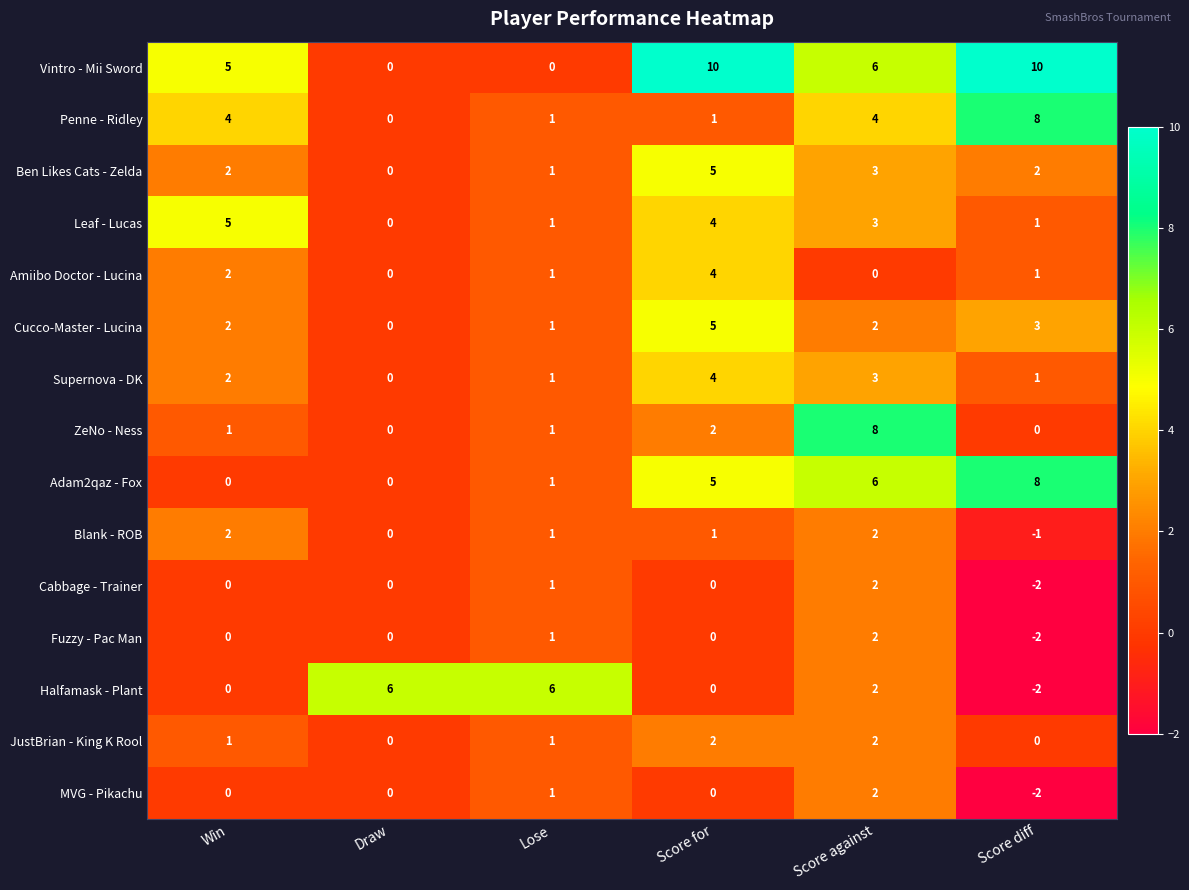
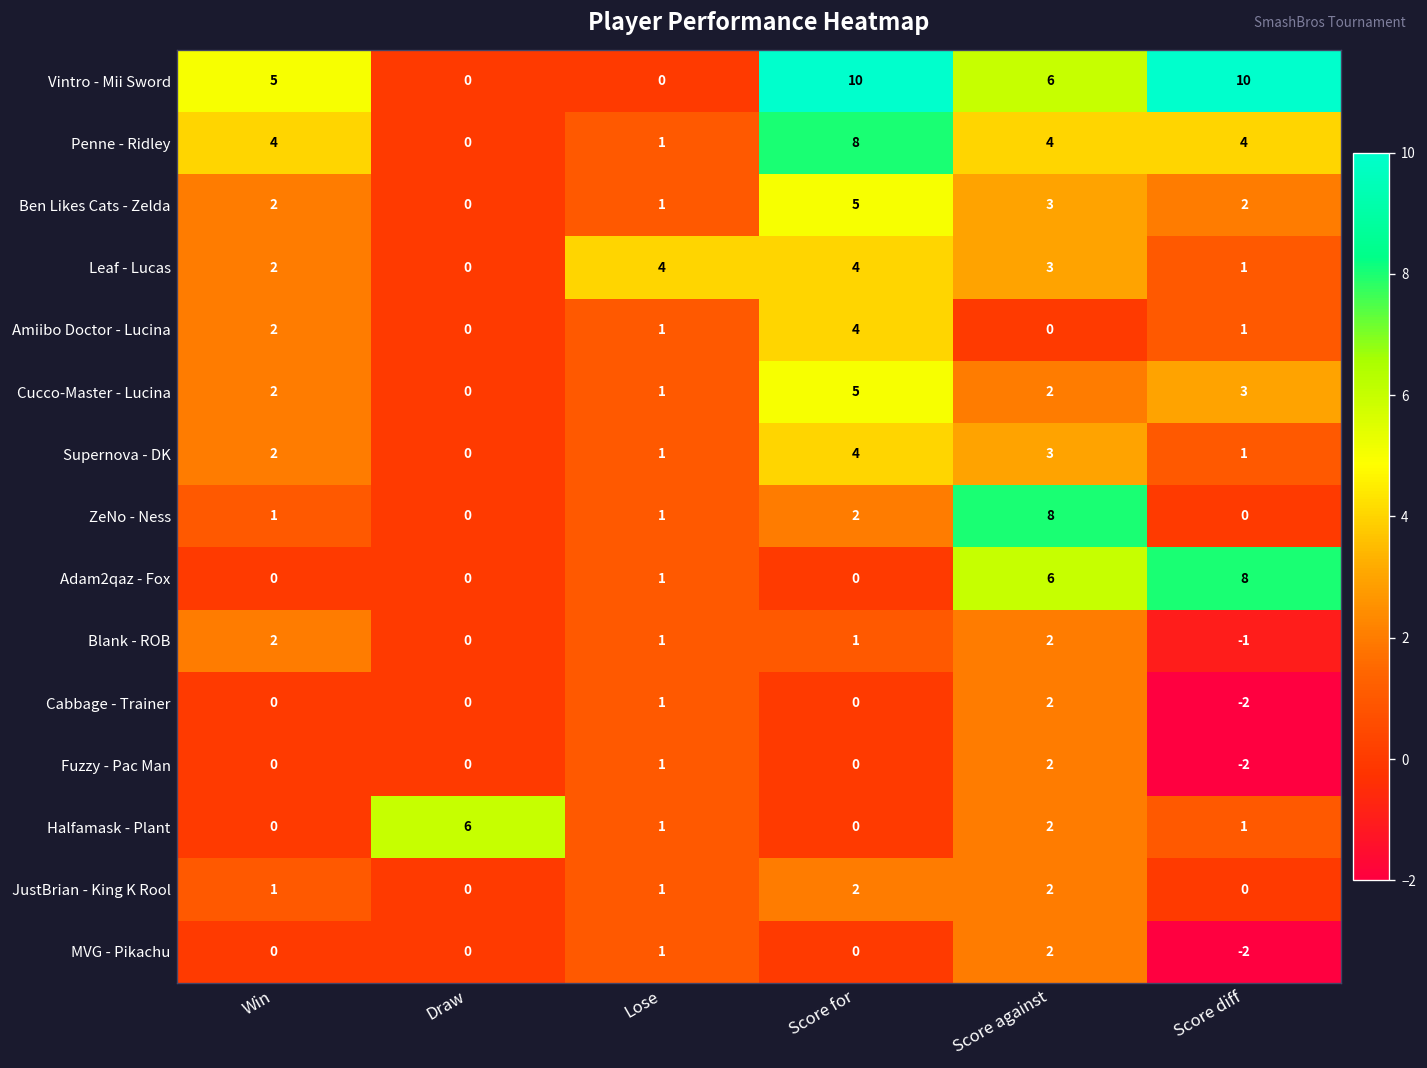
  {
    "Vintro - Mii Sword": {
      "Win": 5,
      "Draw": 0,
      "Lose": 0,
      "Score for": 10,
      "Score against": 6,
      "Score diff": 10
    },
    "Penne - Ridley": {
      "Win": 4,
      "Draw": 0,
      "Lose": 1,
-     "Score for": 1,
+     "Score for": 8,
      "Score against": 4,
-     "Score diff": 8
+     "Score diff": 4
    },
    "Ben Likes Cats - Zelda": {
      "Win": 2,
      "Draw": 0,
      "Lose": 1,
      "Score for": 5,
      "Score against": 3,
      "Score diff": 2
    },
    "Leaf - Lucas": {
-     "Win": 5,
+     "Win": 2,
      "Draw": 0,
-     "Lose": 1,
+     "Lose": 4,
      "Score for": 4,
      "Score against": 3,
      "Score diff": 1
    },
    "Amiibo Doctor - Lucina": {
      "Win": 2,
      "Draw": 0,
      "Lose": 1,
      "Score for": 4,
      "Score against": 0,
      "Score diff": 1
    },
    "Cucco-Master - Lucina": {
      "Win": 2,
      "Draw": 0,
      "Lose": 1,
      "Score for": 5,
      "Score against": 2,
      "Score diff": 3
    },
    "Supernova - DK": {
      "Win": 2,
      "Draw": 0,
      "Lose": 1,
      "Score for": 4,
      "Score against": 3,
      "Score diff": 1
    },
    "ZeNo - Ness": {
      "Win": 1,
      "Draw": 0,
      "Lose": 1,
      "Score for": 2,
      "Score against": 8,
      "Score diff": 0
    },
    "Adam2qaz - Fox": {
      "Win": 0,
      "Draw": 0,
      "Lose": 1,
-     "Score for": 5,
+     "Score for": 0,
      "Score against": 6,
      "Score diff": 8
    },
    "Blank - ROB": {
      "Win": 2,
      "Draw": 0,
      "Lose": 1,
      "Score for": 1,
      "Score against": 2,
      "Score diff": -1
    },
    "Cabbage - Trainer": {
      "Win": 0,
      "Draw": 0,
      "Lose": 1,
      "Score for": 0,
      "Score against": 2,
      "Score diff": -2
    },
    "Fuzzy - Pac Man": {
      "Win": 0,
      "Draw": 0,
      "Lose": 1,
      "Score for": 0,
      "Score against": 2,
      "Score diff": -2
    },
    "Halfamask - Plant": {
      "Win": 0,
      "Draw": 6,
-     "Lose": 6,
+     "Lose": 1,
      "Score for": 0,
      "Score against": 2,
-     "Score diff": -2
+     "Score diff": 1
    },
    "JustBrian - King K Rool": {
      "Win": 1,
      "Draw": 0,
      "Lose": 1,
      "Score for": 2,
      "Score against": 2,
      "Score diff": 0
    },
    "MVG - Pikachu": {
      "Win": 0,
      "Draw": 0,
      "Lose": 1,
      "Score for": 0,
      "Score against": 2,
      "Score diff": -2
    }
  }
